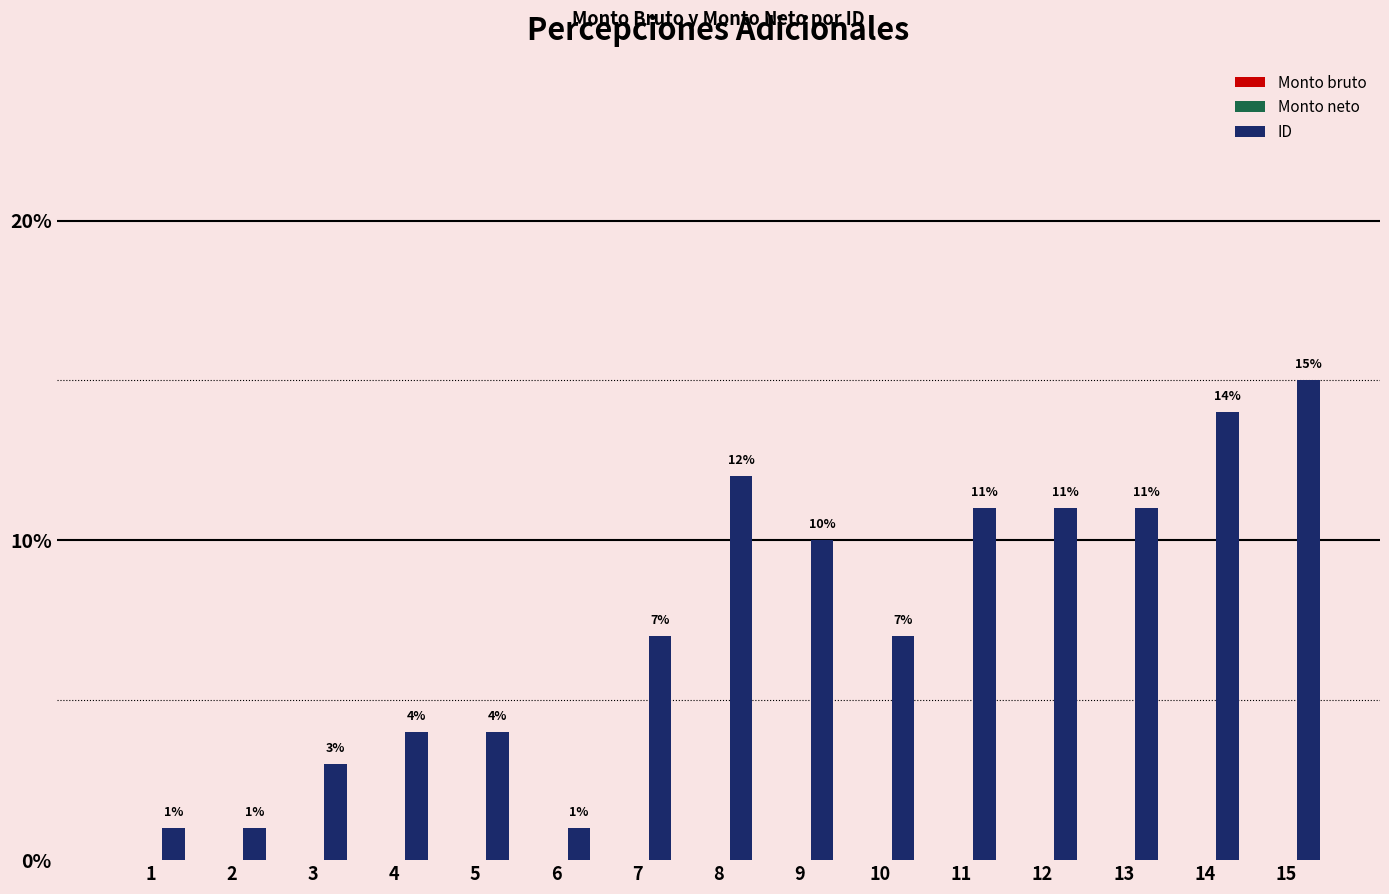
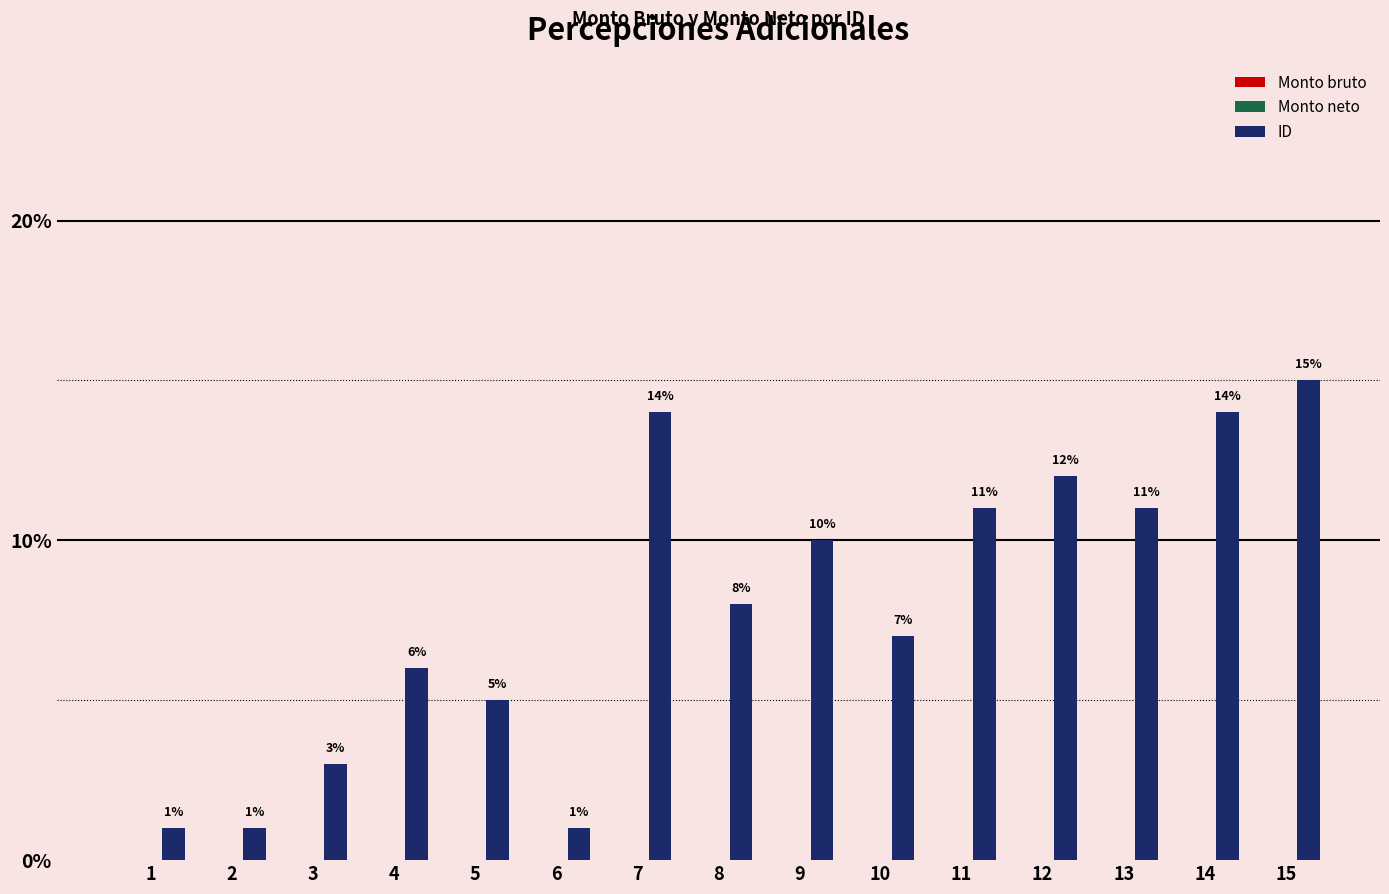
  {
    "Monto bruto": {
      "1": "0.0%",
      "2": "0.0%",
      "3": "0.0%",
      "4": "0.0%",
      "5": "0.0%",
      "6": "0.0%",
      "7": "0.0%",
      "8": "0.0%",
      "9": "0.0%",
      "10": "0.0%",
      "11": "0.0%",
      "12": "0.0%",
      "13": "0.0%",
      "14": "0.0%",
      "15": "0.0%"
    },
    "Monto neto": {
      "1": "0.0%",
      "2": "0.0%",
      "3": "0.0%",
      "4": "0.0%",
      "5": "0.0%",
      "6": "0.0%",
      "7": "0.0%",
      "8": "0.0%",
      "9": "0.0%",
      "10": "0.0%",
      "11": "0.0%",
      "12": "0.0%",
      "13": "0.0%",
      "14": "0.0%",
      "15": "0.0%"
    },
    "ID": {
      "1": "1%",
      "2": "1%",
      "3": "3%",
-     "4": "4%",
-     "5": "4%",
+     "4": "6%",
+     "5": "5%",
      "6": "1%",
-     "7": "7%",
-     "8": "12%",
+     "7": "14%",
+     "8": "8%",
      "9": "10%",
      "10": "7%",
      "11": "11%",
-     "12": "11%",
+     "12": "12%",
      "13": "11%",
      "14": "14%",
      "15": "15%"
    }
  }
